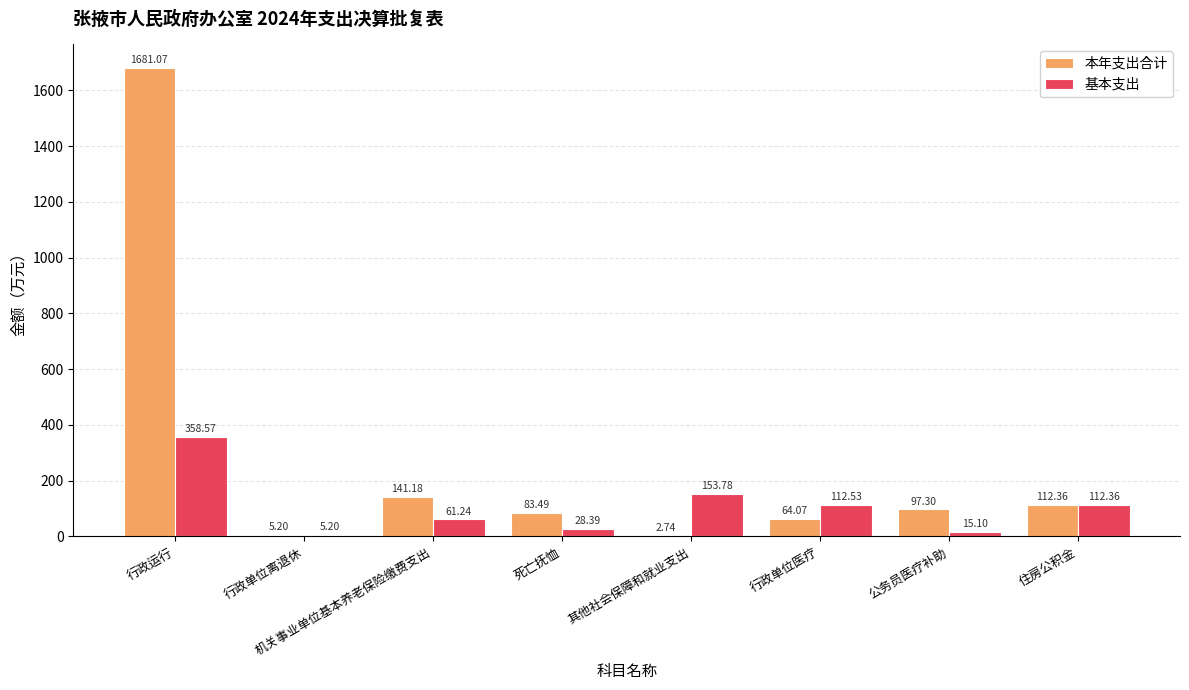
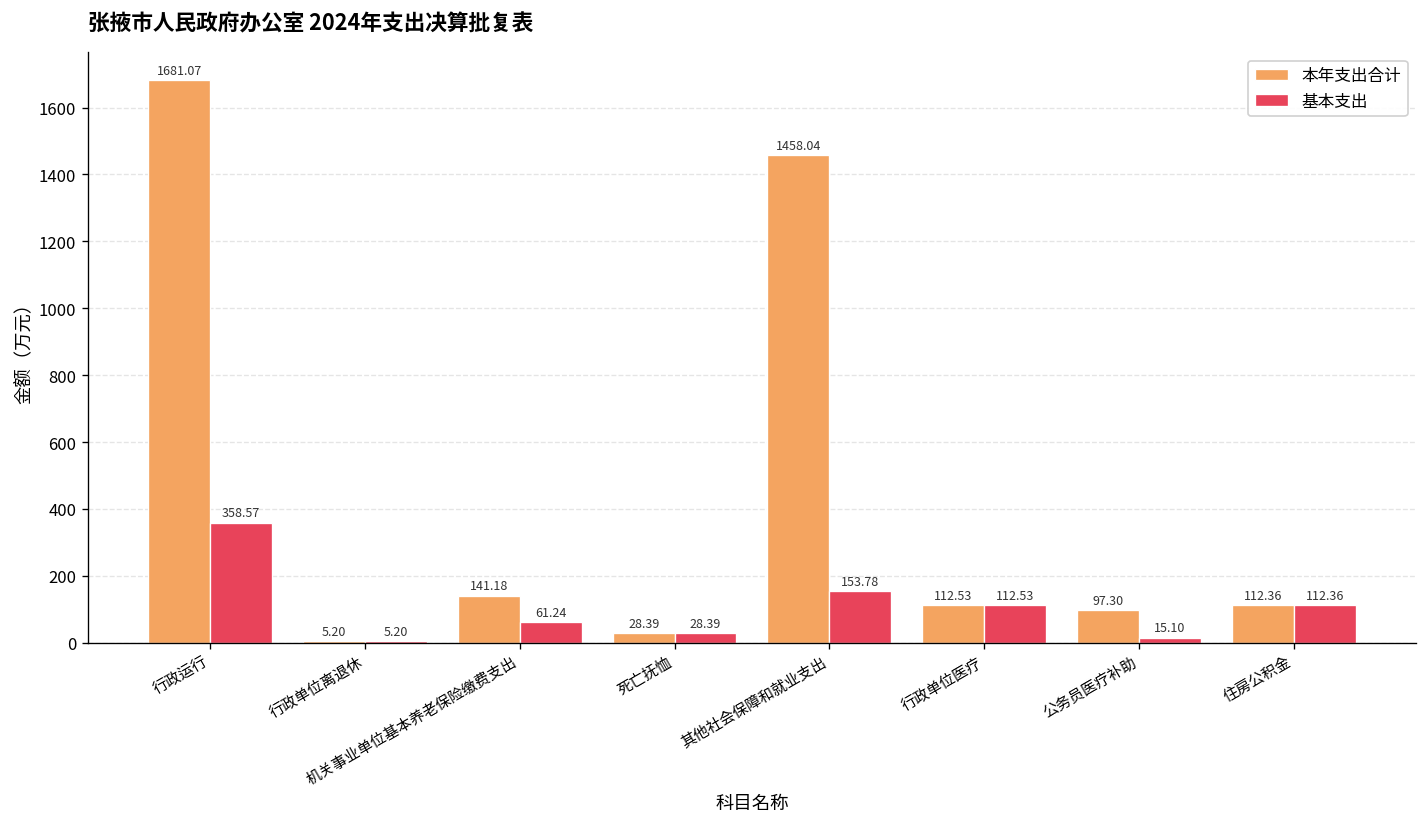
  {
    "本年支出合计": {
      "行政运行": 1681.07,
      "行政单位离退休": 5.20,
      "机关事业单位基本养老保险缴费支出": 141.18,
-     "死亡抚恤": 83.49,
-     "其他社会保障和就业支出": 2.74,
-     "行政单位医疗": 64.07,
+     "死亡抚恤": 28.39,
+     "其他社会保障和就业支出": 1458.04,
+     "行政单位医疗": 112.53,
      "公务员医疗补助": 97.30,
      "住房公积金": 112.36
    },
    "基本支出": {
      "行政运行": 358.57,
      "行政单位离退休": 5.20,
      "机关事业单位基本养老保险缴费支出": 61.24,
      "死亡抚恤": 28.39,
      "其他社会保障和就业支出": 153.78,
      "行政单位医疗": 112.53,
      "公务员医疗补助": 15.10,
      "住房公积金": 112.36
    }
  }
